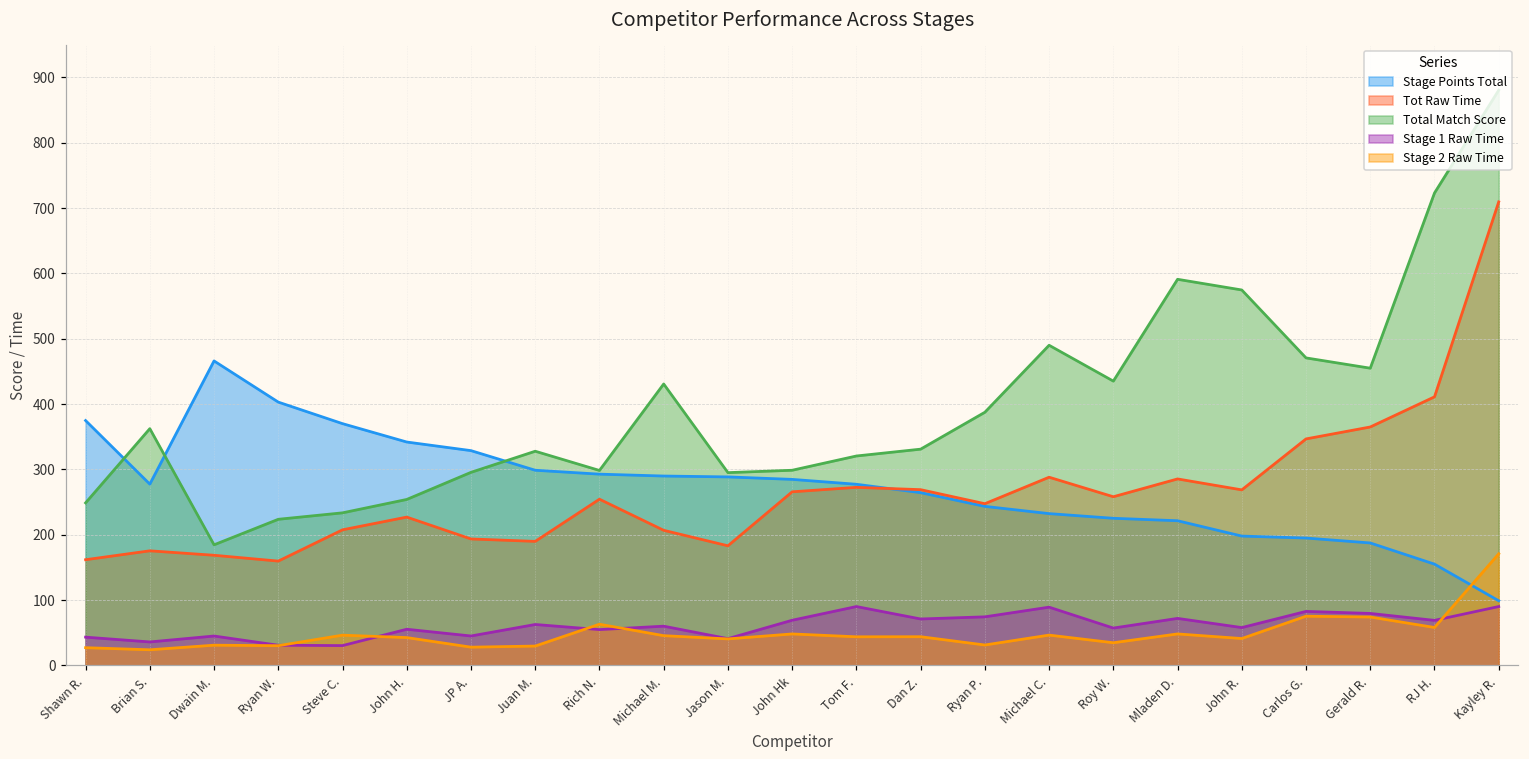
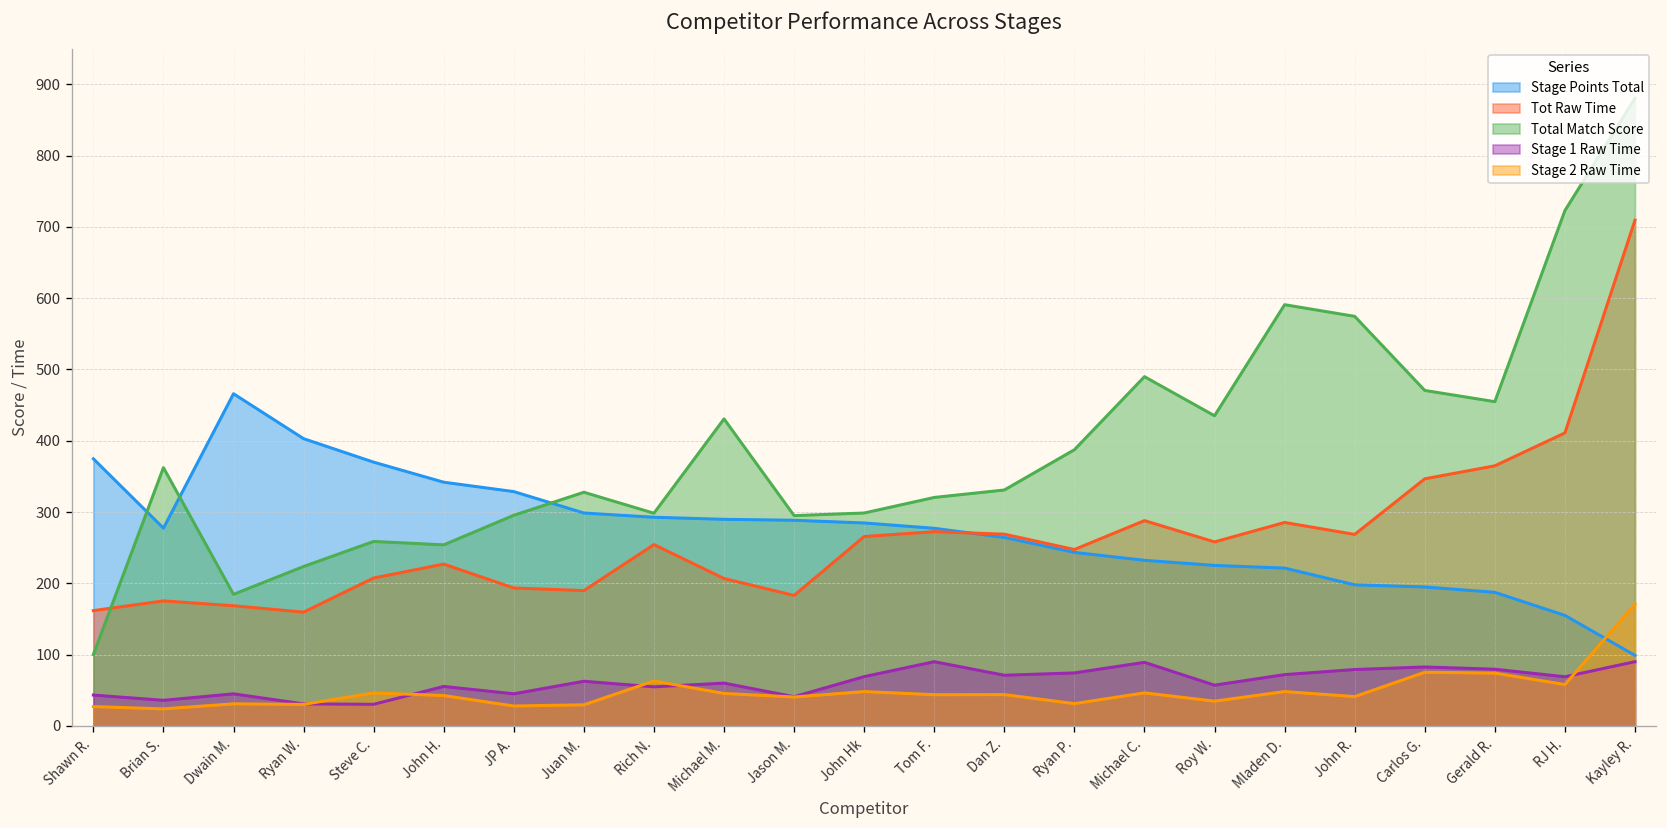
  {
    "Stage Points Total": {
      "Shawn R.": 370,
      "Brian S.": 280,
      "Dwain M.": 470,
      "Ryan W.": 400,
      "Steve C.": 370,
      "John H.": 340,
      "JP A.": 330,
      "Juan M.": 300,
      "Rich N.": 290,
      "Michael M.": 290,
      "Jason M.": 290,
      "John Hk": 280,
      "Tom F.": 280,
      "Dan Z.": 260,
      "Michael C.": 230,
      "Roy W.": 230,
      "Mladen D.": 220,
      "John R.": 200,
      "Carlos G.": 190,
      "Gerald R.": 190,
      "RJ H.": 150,
      "Kayley R.": 100
    },
    "Total Match Score": {
-     "Shawn R.": 250,
+     "Shawn R.": 100,
      "Brian S.": 360,
      "Dwain M.": 180,
      "Ryan W.": 220,
-     "Steve C.": 230,
+     "Steve C.": 260,
      "John H.": 250,
      "JP A.": 300,
      "Juan M.": 330,
      "Rich N.": 300,
      "Michael M.": 430,
      "Jason M.": 290,
      "John Hk": 300,
      "Tom F.": 320,
      "Dan Z.": 330,
      "Ryan P.": 390,
      "Michael C.": 490,
      "Roy W.": 440,
      "Mladen D.": 590,
      "John R.": 570,
      "Carlos G.": 470,
      "Gerald R.": 450,
      "RJ H.": 720
    },
    "Stage 1 Raw Time": {
      "Shawn R.": 40,
      "Brian S.": 40,
      "Dwain M.": 40,
      "Steve C.": 30,
      "John H.": 60,
      "JP A.": 40,
      "Juan M.": 60,
      "Rich N.": 50,
      "Michael M.": 60,
      "John Hk": 70,
      "Tom F.": 90,
      "Dan Z.": 70,
      "Ryan P.": 70,
      "Michael C.": 90,
      "Roy W.": 60,
      "Mladen D.": 70,
-     "John R.": 60,
+     "John R.": 80,
      "Carlos G.": 80,
      "Gerald R.": 80,
      "RJ H.": 70,
      "Kayley R.": 90
    }
  }
